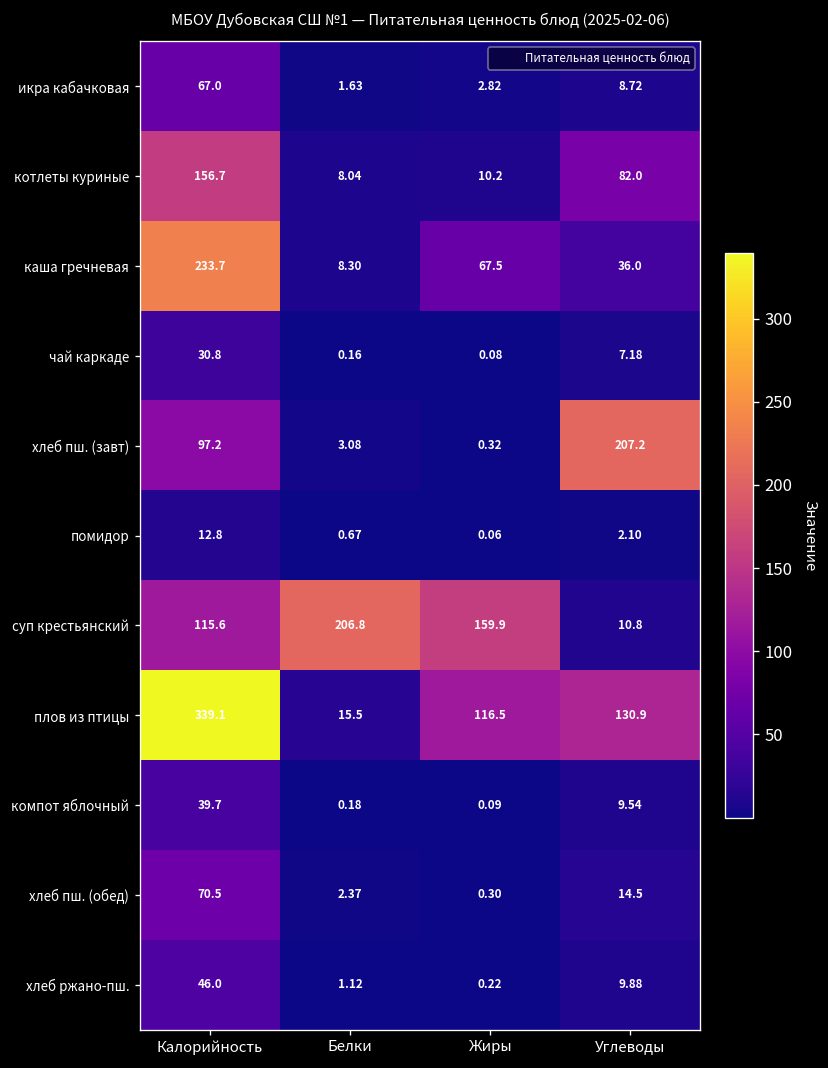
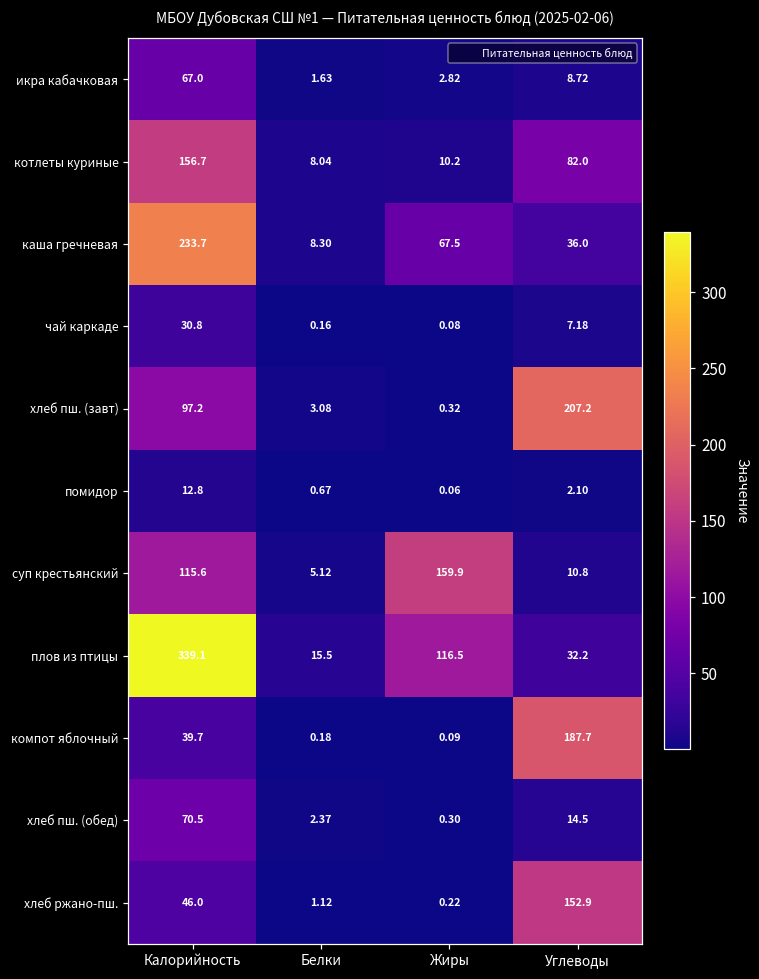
  {
    "икра кабачковая": {
      "Калорийность": 67.0,
      "Белки": 1.63,
      "Жиры": 2.82,
      "Углеводы": 8.72
    },
    "котлеты куриные": {
      "Калорийность": 156.7,
      "Белки": 8.04,
      "Жиры": 10.2,
      "Углеводы": 82.0
    },
    "каша гречневая": {
      "Калорийность": 233.7,
      "Белки": 8.30,
      "Жиры": 67.5,
      "Углеводы": 36.0
    },
    "чай каркаде": {
      "Калорийность": 30.8,
      "Белки": 0.16,
      "Жиры": 0.08,
      "Углеводы": 7.18
    },
    "хлеб пш. (завт)": {
      "Калорийность": 97.2,
      "Белки": 3.08,
      "Жиры": 0.32,
      "Углеводы": 207.2
    },
    "помидор": {
      "Калорийность": 12.8,
      "Белки": 0.67,
      "Жиры": 0.06,
      "Углеводы": 2.10
    },
    "суп крестьянский": {
      "Калорийность": 115.6,
-     "Белки": 206.8,
+     "Белки": 5.12,
      "Жиры": 159.9,
      "Углеводы": 10.8
    },
    "плов из птицы": {
      "Калорийность": 339.1,
      "Белки": 15.5,
      "Жиры": 116.5,
-     "Углеводы": 130.9
+     "Углеводы": 32.2
    },
    "компот яблочный": {
      "Калорийность": 39.7,
      "Белки": 0.18,
      "Жиры": 0.09,
-     "Углеводы": 9.54
+     "Углеводы": 187.7
    },
    "хлеб пш. (обед)": {
      "Калорийность": 70.5,
      "Белки": 2.37,
      "Жиры": 0.30,
      "Углеводы": 14.5
    },
    "хлеб ржано-пш.": {
      "Калорийность": 46.0,
      "Белки": 1.12,
      "Жиры": 0.22,
-     "Углеводы": 9.88
+     "Углеводы": 152.9
    }
  }
